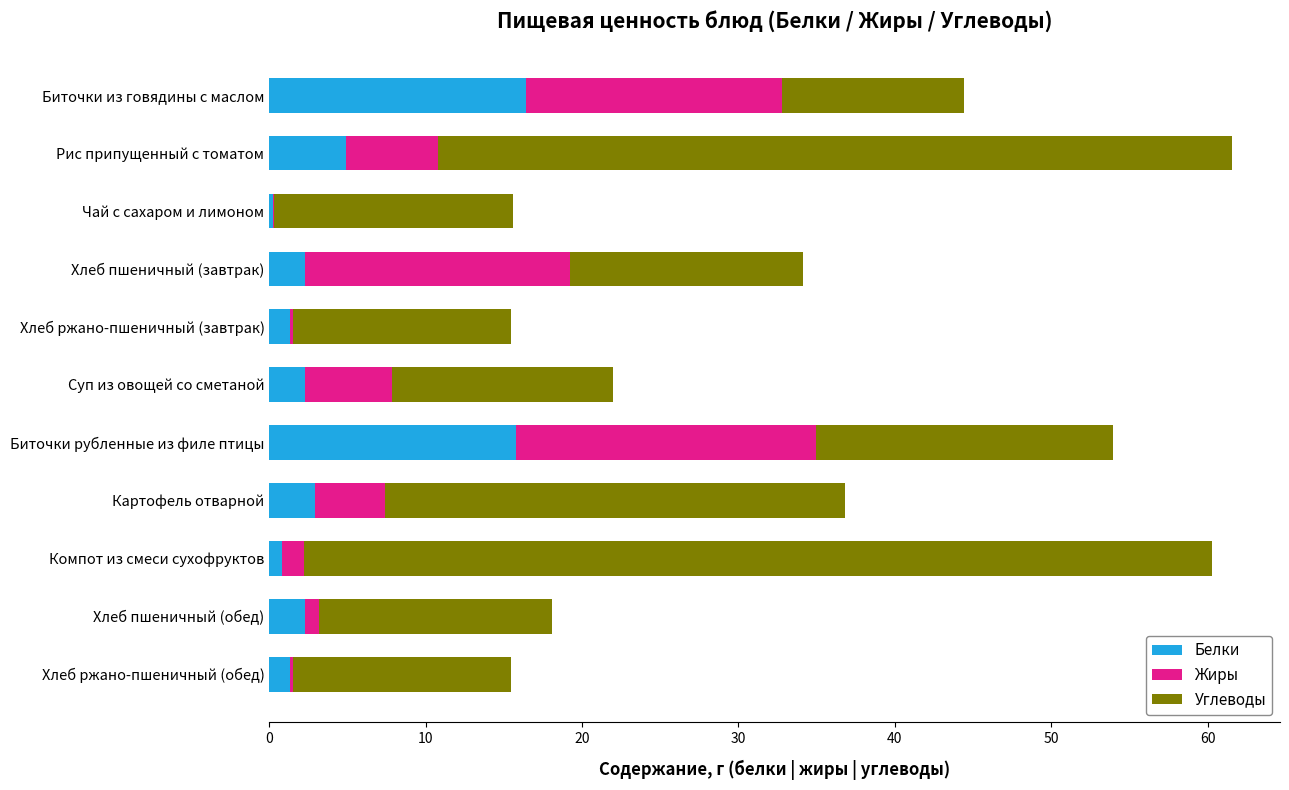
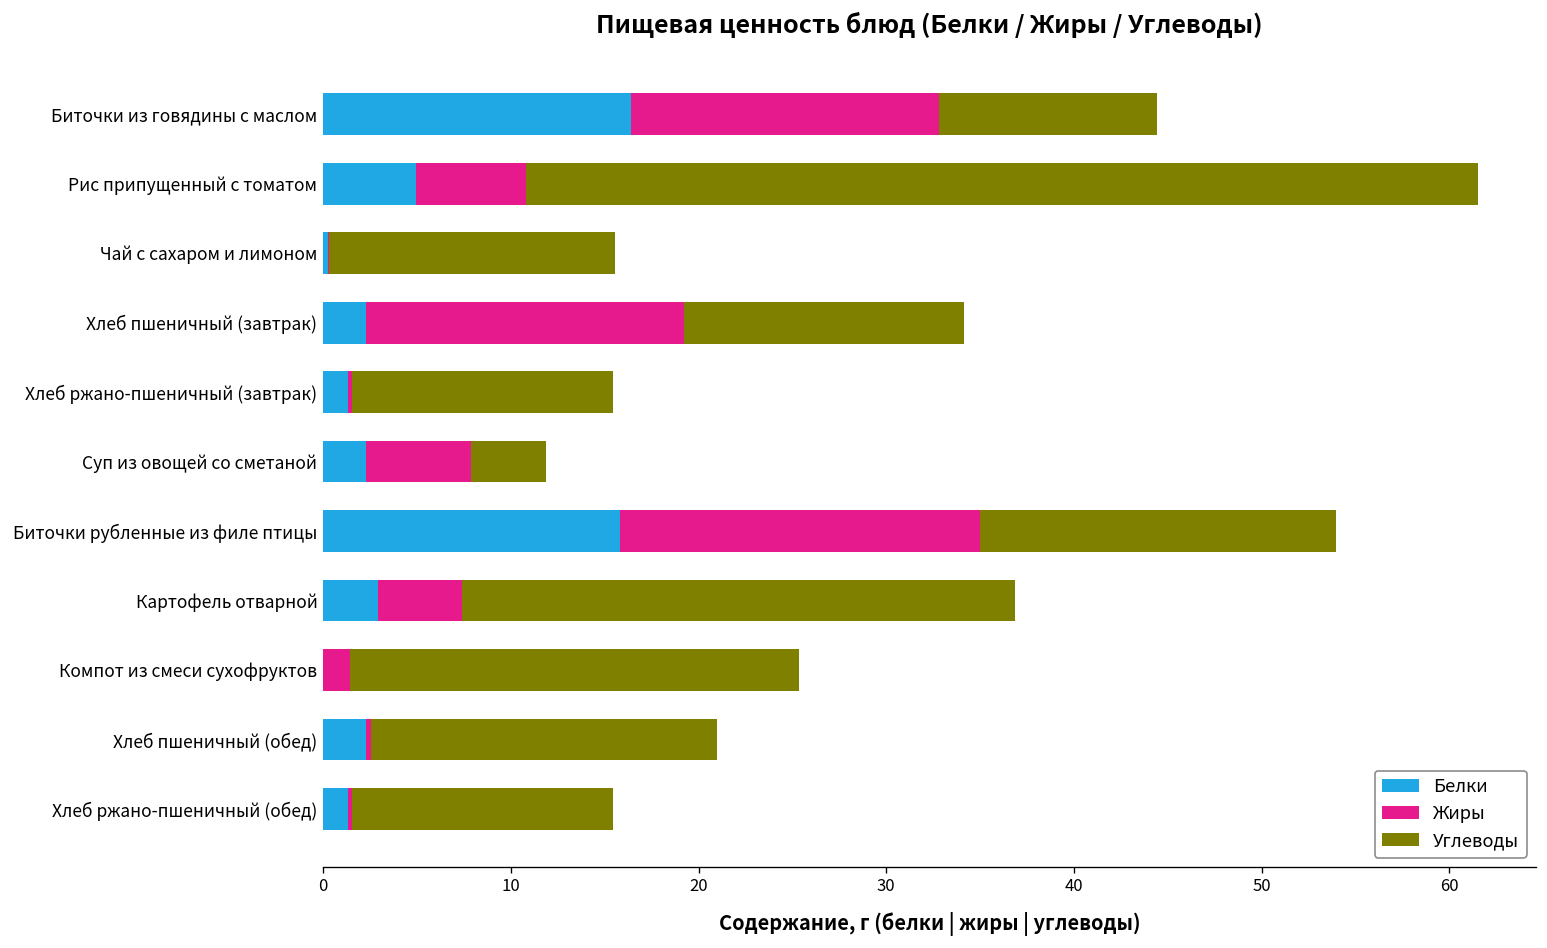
  {
    "Белки": {
      "Биточки из говядины с маслом": 16.4,
      "Рис припущенный с томатом": 4.9,
      "Чай с сахаром и лимоном": 0.3,
      "Хлеб пшеничный (завтрак)": 2.3,
      "Хлеб ржано-пшеничный (завтрак)": 1.3,
      "Суп из овощей со сметаной": 2.3,
      "Биточки рубленные из филе птицы": 15.8,
      "Картофель отварной": 2.9,
-     "Компот из смеси сухофруктов": 0.8,
+     "Компот из смеси сухофруктов": 0.0,
      "Хлеб пшеничный (обед)": 2.3,
      "Хлеб ржано-пшеничный (обед)": 1.3
    },
    "Жиры": {
      "Биточки из говядины с маслом": 16.4,
      "Рис припущенный с томатом": 5.9,
      "Хлеб пшеничный (завтрак)": 16.9,
      "Хлеб ржано-пшеничный (завтрак)": 0.2,
      "Суп из овощей со сметаной": 5.6,
      "Биточки рубленные из филе птицы": 19.2,
      "Картофель отварной": 4.5,
      "Компот из смеси сухофруктов": 1.4,
-     "Хлеб пшеничный (обед)": 0.9,
+     "Хлеб пшеничный (обед)": 0.3,
      "Хлеб ржано-пшеничный (обед)": 0.2
    },
    "Углеводы": {
      "Биточки из говядины с маслом": 11.6,
      "Рис припущенный с томатом": 50.8,
      "Чай с сахаром и лимоном": 15.3,
      "Хлеб пшеничный (завтрак)": 14.9,
      "Хлеб ржано-пшеничный (завтрак)": 13.9,
-     "Суп из овощей со сметаной": 14.1,
+     "Суп из овощей со сметаной": 4.0,
      "Биточки рубленные из филе птицы": 19.0,
      "Картофель отварной": 29.4,
-     "Компот из смеси сухофруктов": 58.1,
-     "Хлеб пшеничный (обед)": 14.9,
+     "Компот из смеси сухофруктов": 24.0,
+     "Хлеб пшеничный (обед)": 18.4,
      "Хлеб ржано-пшеничный (обед)": 13.9
    }
  }
